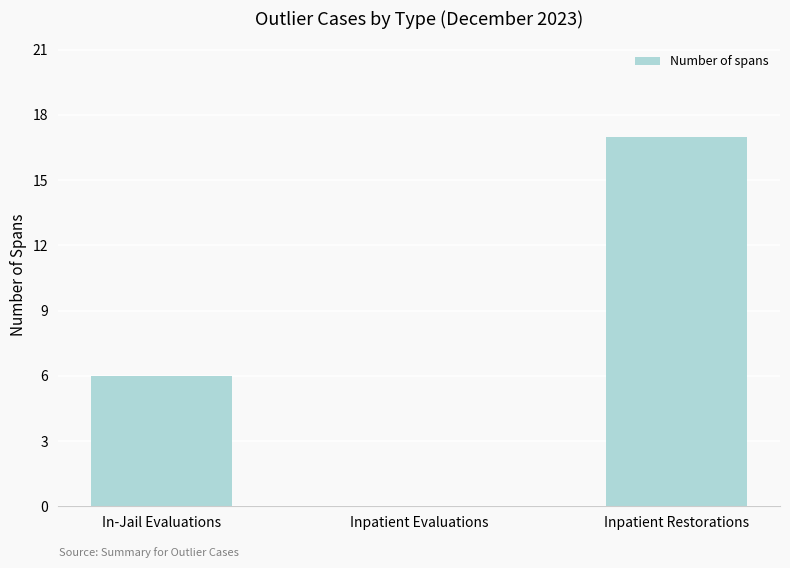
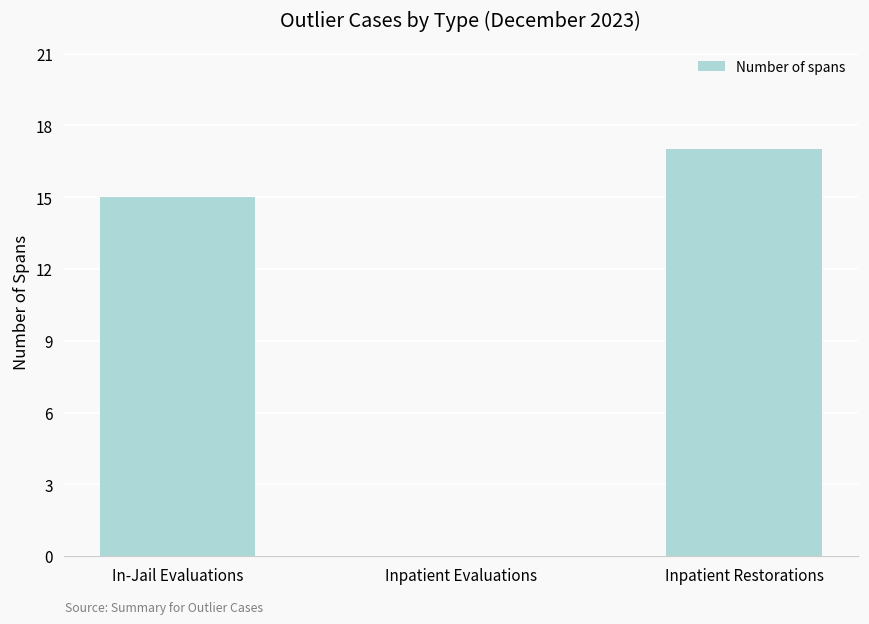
  {
-   "In-Jail Evaluations": 6,
+   "In-Jail Evaluations": 15,
    "Inpatient Evaluations": 0,
    "Inpatient Restorations": 17
  }
